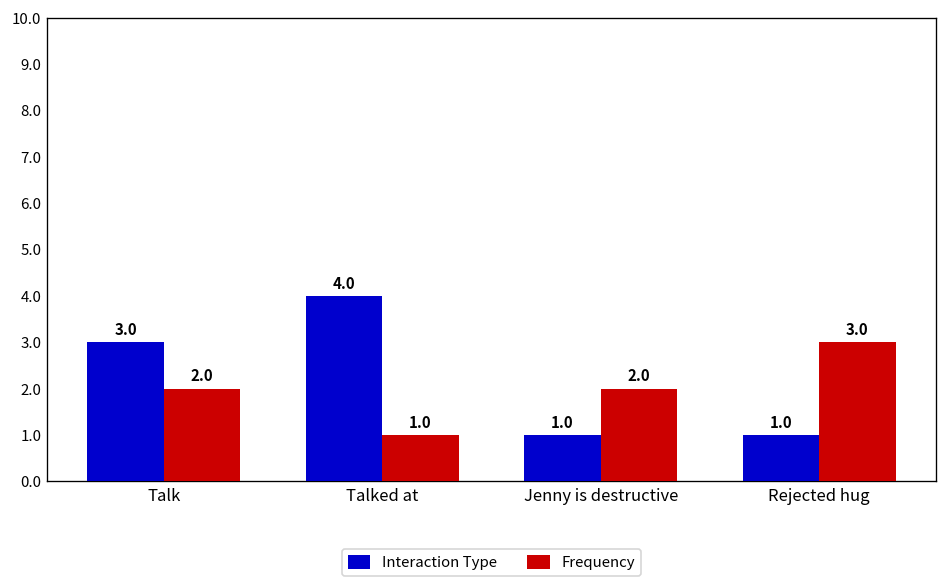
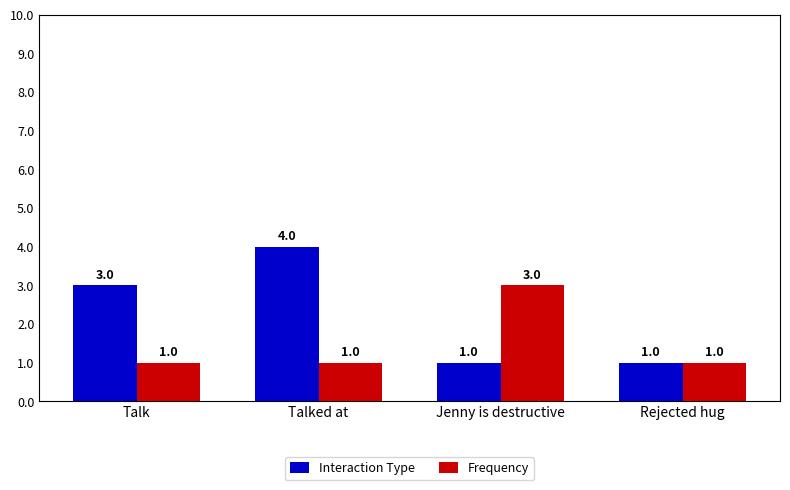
  {
    "Interaction Type": {
      "Talk": 3.0,
      "Talked at": 4.0,
      "Jenny is destructive": 1.0,
      "Rejected hug": 1.0
    },
    "Frequency": {
-     "Talk": 2.0,
+     "Talk": 1.0,
      "Talked at": 1.0,
-     "Jenny is destructive": 2.0,
-     "Rejected hug": 3.0
+     "Jenny is destructive": 3.0,
+     "Rejected hug": 1.0
    }
  }
